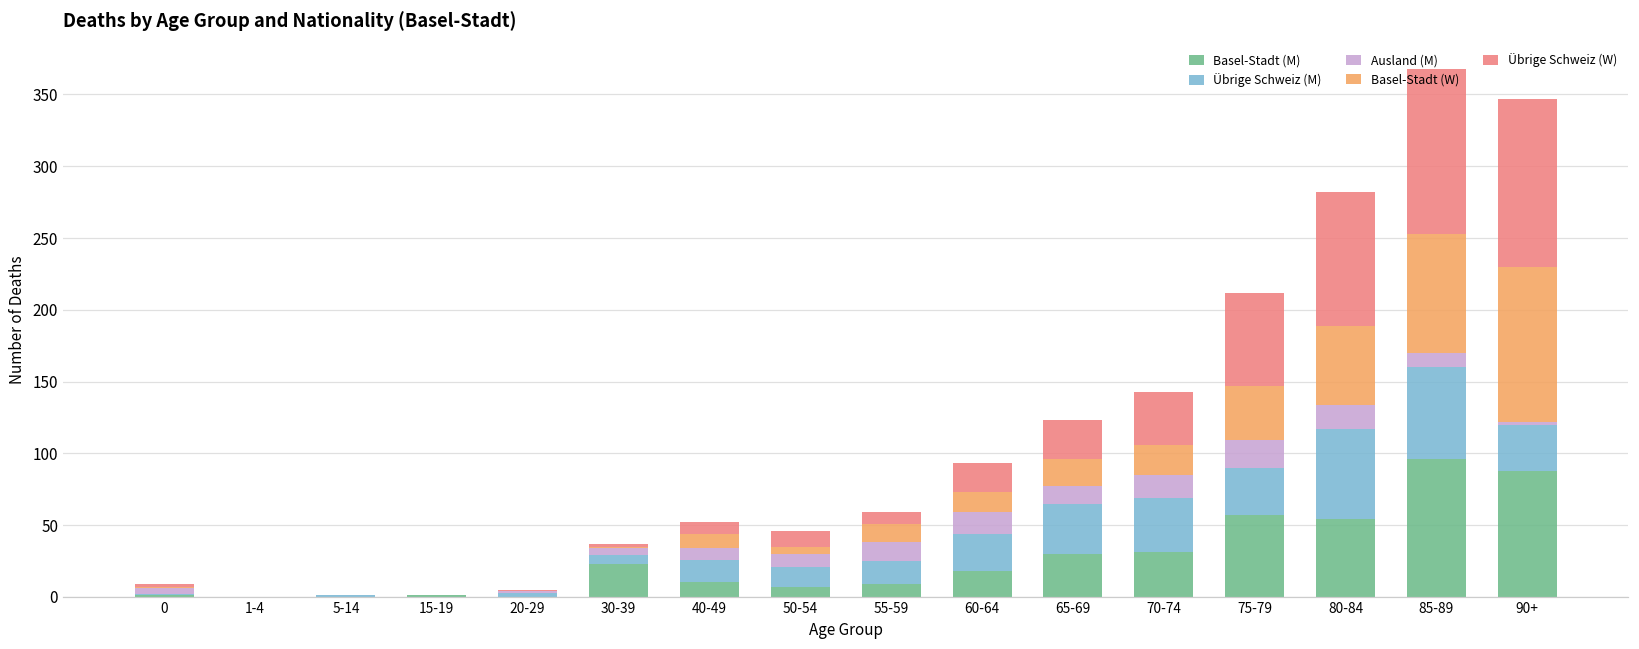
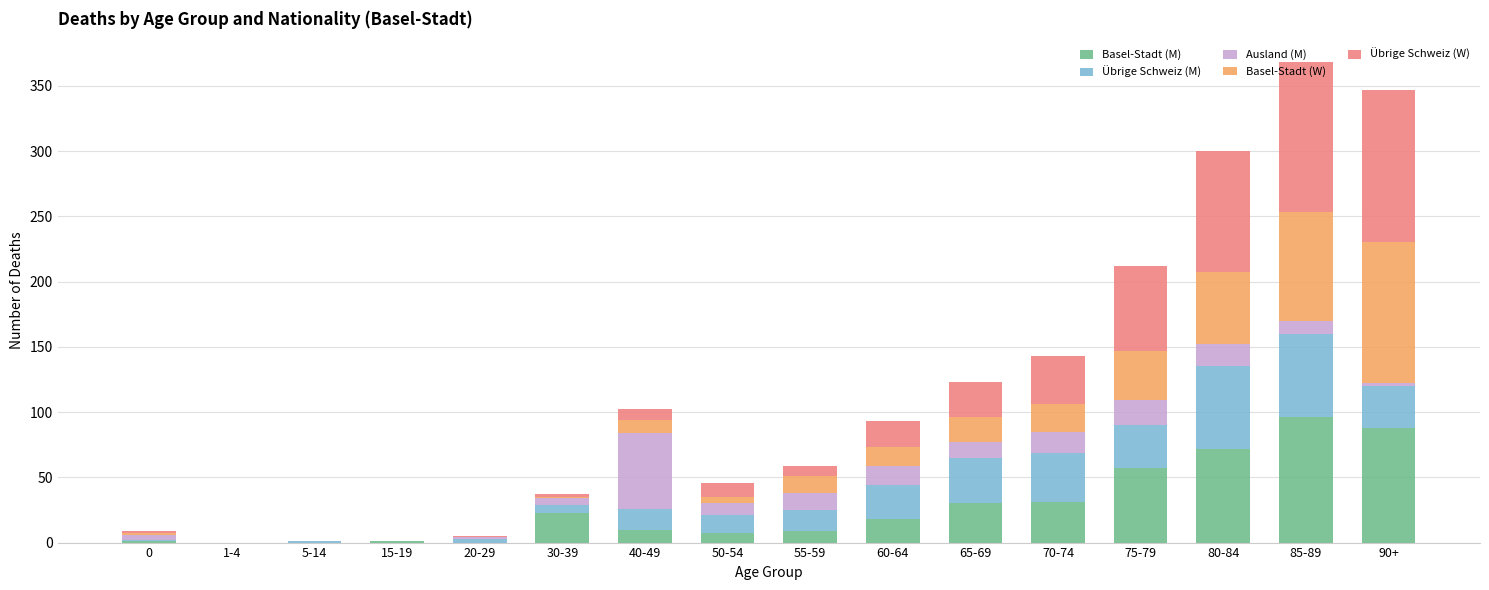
  {
    "Basel-Stadt (M)": {
      "1-4": 0,
      "5-14": 0,
      "20-29": 0,
      "30-39": 23,
      "40-49": 10,
      "50-54": 7,
      "55-59": 9,
      "60-64": 18,
      "65-69": 30,
      "70-74": 31,
      "75-79": 57,
-     "80-84": 54,
+     "80-84": 72,
      "85-89": 96,
      "90+": 88
    },
    "Übrige Schweiz (M)": {
      "1-4": 0,
      "15-19": 0,
      "20-29": 3,
      "30-39": 6,
      "40-49": 16,
      "50-54": 14,
      "55-59": 16,
      "60-64": 26,
      "65-69": 35,
      "70-74": 38,
      "75-79": 33,
      "80-84": 63,
      "85-89": 64,
      "90+": 32
    },
    "Ausland (M)": {
      "0": 4,
      "1-4": 0,
      "5-14": 0,
      "15-19": 0,
      "30-39": 5,
-     "40-49": 8,
+     "40-49": 58,
      "50-54": 9,
      "55-59": 13,
      "60-64": 15,
      "65-69": 12,
      "70-74": 16,
      "75-79": 19,
      "80-84": 17,
      "85-89": 10,
      "90+": 2
    }
  }
